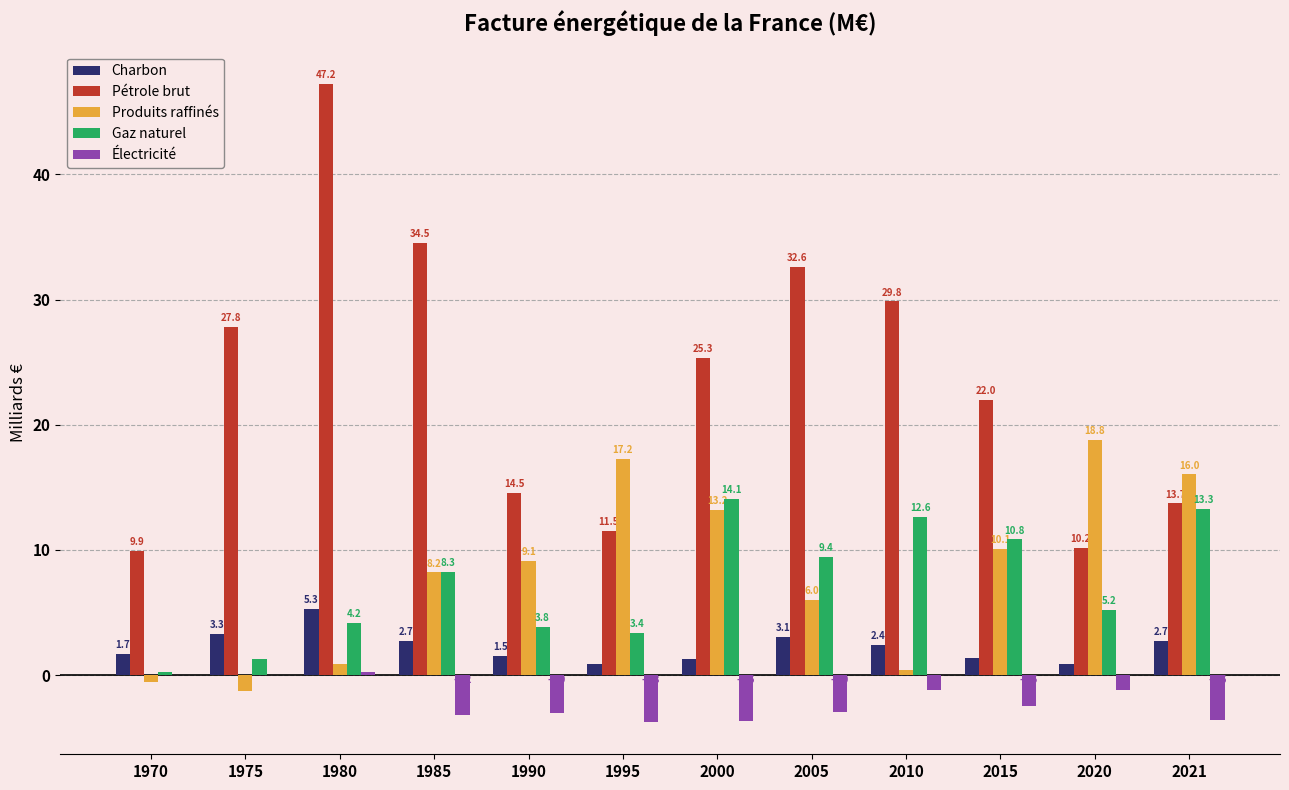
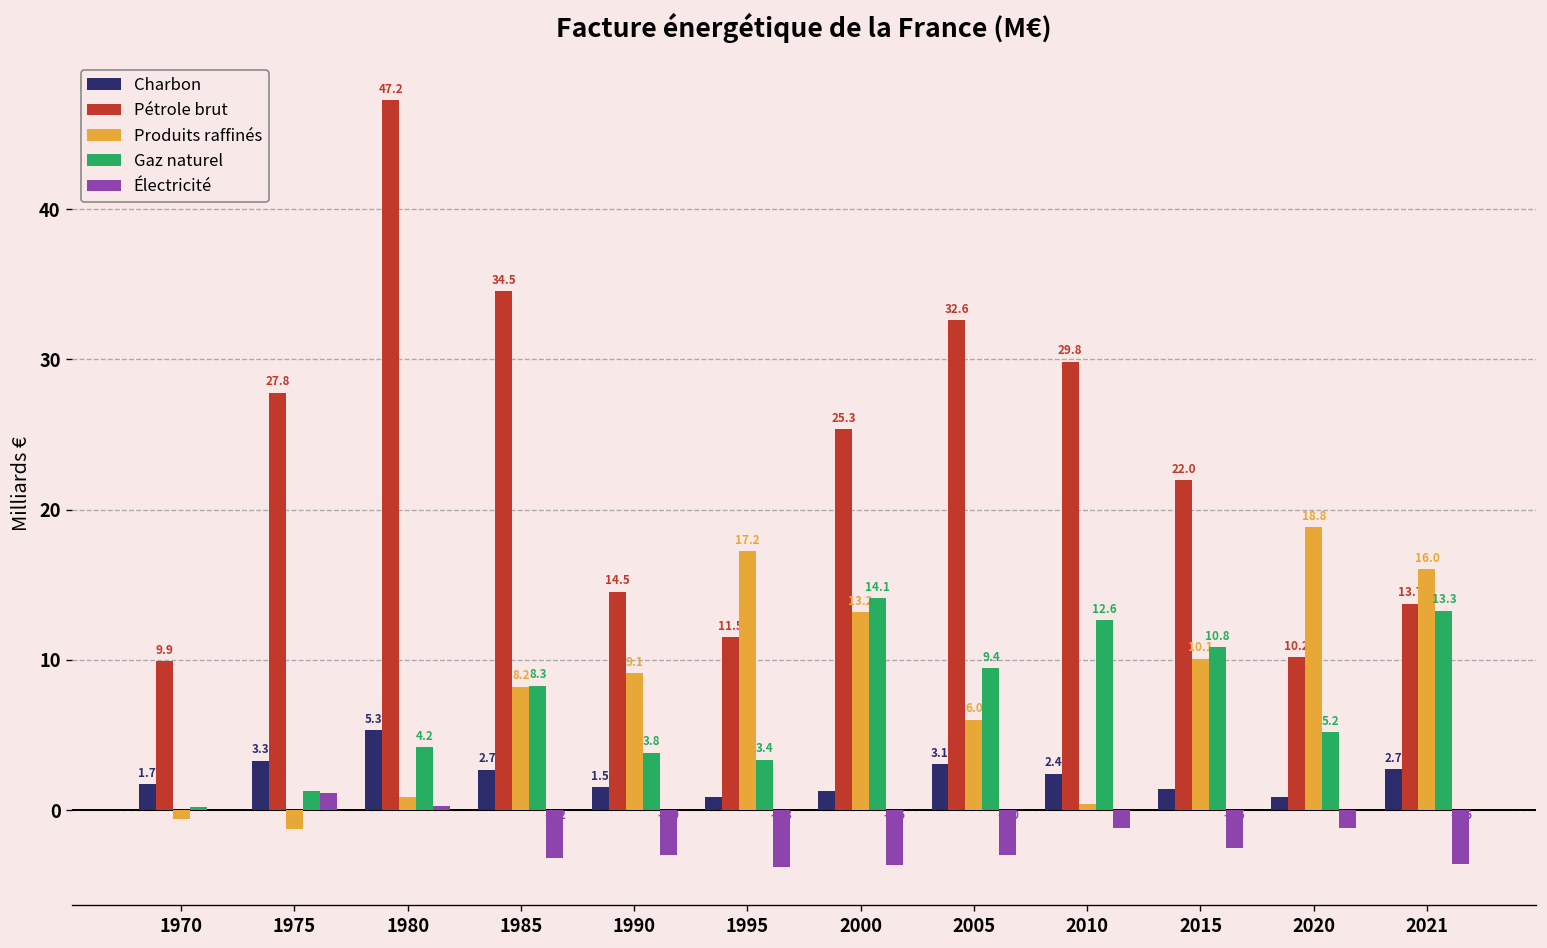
  {
    "Charbon": {
      "1970": 1.7,
      "1975": 3.3,
      "1980": 5.3,
      "1985": 2.7,
      "1990": 1.5,
      "2005": 3.1,
      "2010": 2.4,
      "2021": 2.7
    },
    "Pétrole brut": {
      "1970": 9.9,
      "1975": 27.8,
      "1980": 47.2,
      "1985": 34.5,
      "1990": 14.5,
      "1995": 11.5,
      "2000": 25.3,
      "2005": 32.6,
      "2010": 29.8,
      "2015": 22.0,
      "2020": 10.2,
      "2021": 13.7
    },
    "Produits raffinés": {
      "1985": 8.2,
      "1990": 9.1,
      "1995": 17.2,
      "2000": 13.2,
      "2005": 6.0,
      "2015": 10.1,
      "2020": 18.8,
      "2021": 16.0
    },
    "Gaz naturel": {
      "1980": 4.2,
      "1985": 8.3,
      "1990": 3.8,
      "1995": 3.4,
      "2000": 14.1,
      "2005": 9.4,
      "2010": 12.6,
      "2015": 10.8,
      "2020": 5.2,
      "2021": 13.3
    },
    "Électricité": {
-     "1975": 0.0,
+     "1975": 1.1,
      "1980": 0.3,
      "1985": -3.2,
      "1990": -3.0,
      "1995": -3.8,
      "2000": -3.6,
      "2005": -3.0,
      "2010": -1.2,
      "2015": -2.5,
      "2020": -1.2,
      "2021": -3.6
    }
  }
